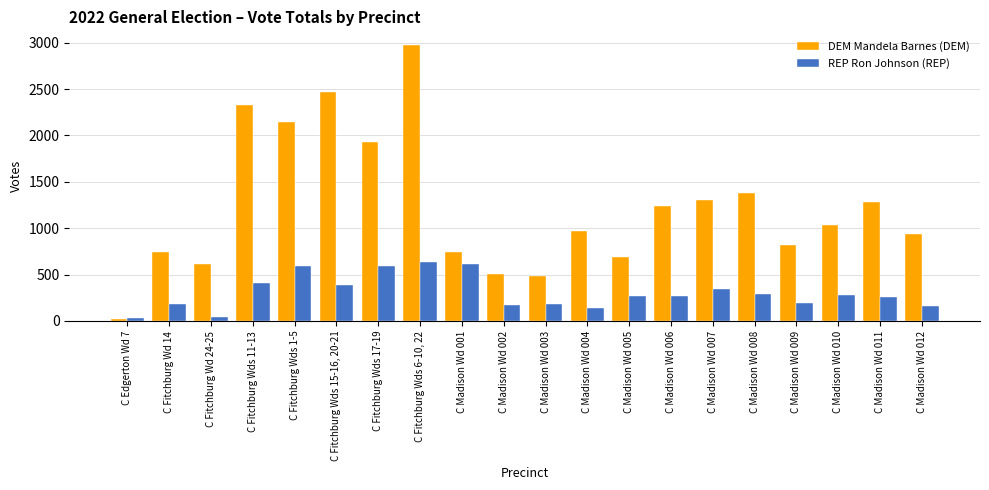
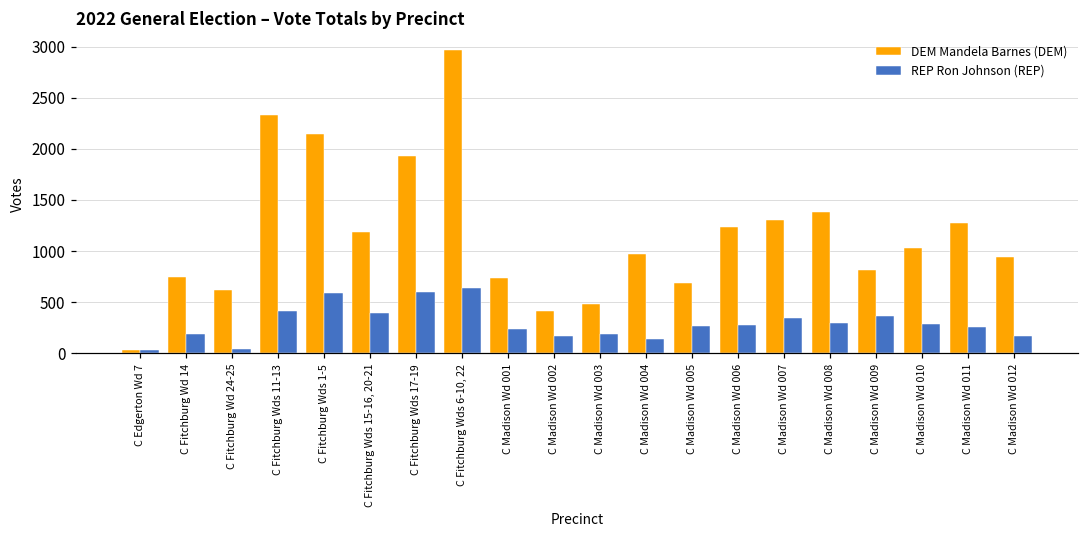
  {
    "DEM Mandela Barnes (DEM)": {
      "C Fitchburg Wd 14": 700,
      "C Fitchburg Wd 24-25": 600,
      "C Fitchburg Wds 11-13": 2300,
      "C Fitchburg Wds 1-5": 2100,
-     "C Fitchburg Wds 15-16, 20-21": 2500,
+     "C Fitchburg Wds 15-16, 20-21": 1200,
      "C Fitchburg Wds 17-19": 1900,
      "C Fitchburg Wds 6-10, 22": 3000,
      "C Madison Wd 001": 700,
-     "C Madison Wd 002": 500,
+     "C Madison Wd 002": 400,
      "C Madison Wd 003": 500,
      "C Madison Wd 004": 1000,
      "C Madison Wd 005": 700,
      "C Madison Wd 006": 1200,
      "C Madison Wd 007": 1300,
      "C Madison Wd 008": 1400,
      "C Madison Wd 009": 800,
      "C Madison Wd 010": 1000,
      "C Madison Wd 011": 1300,
      "C Madison Wd 012": 900
    },
    "REP Ron Johnson (REP)": {
      "C Edgerton Wd 7": 0,
      "C Fitchburg Wd 14": 200,
      "C Fitchburg Wd 24-25": 0,
      "C Fitchburg Wds 11-13": 400,
      "C Fitchburg Wds 1-5": 600,
      "C Fitchburg Wds 15-16, 20-21": 400,
      "C Fitchburg Wds 17-19": 600,
      "C Fitchburg Wds 6-10, 22": 600,
-     "C Madison Wd 001": 600,
+     "C Madison Wd 001": 200,
      "C Madison Wd 002": 200,
      "C Madison Wd 003": 200,
      "C Madison Wd 004": 100,
      "C Madison Wd 005": 300,
      "C Madison Wd 006": 300,
      "C Madison Wd 007": 300,
      "C Madison Wd 008": 300,
-     "C Madison Wd 009": 200,
+     "C Madison Wd 009": 400,
      "C Madison Wd 010": 300,
      "C Madison Wd 011": 300,
      "C Madison Wd 012": 200
    }
  }
